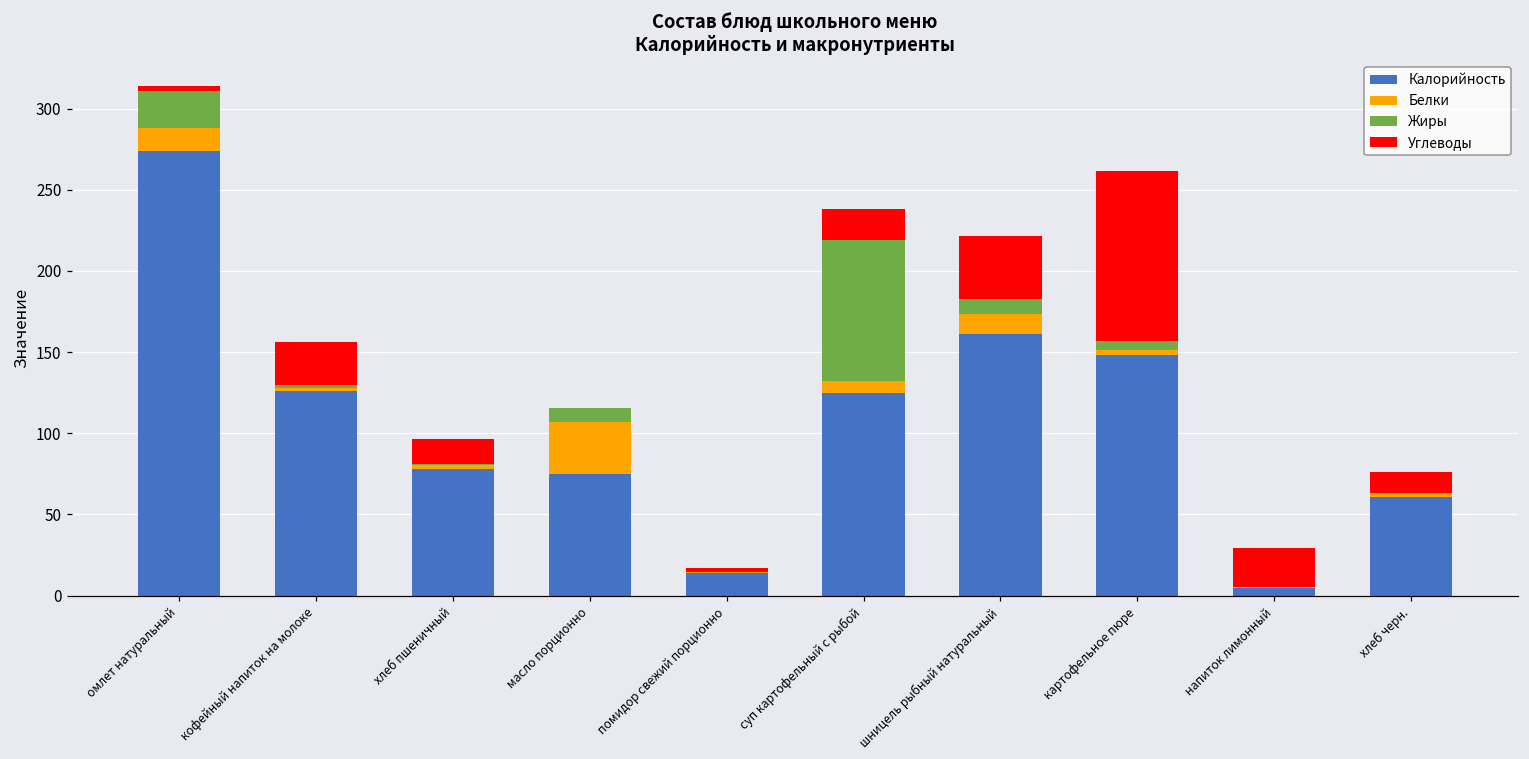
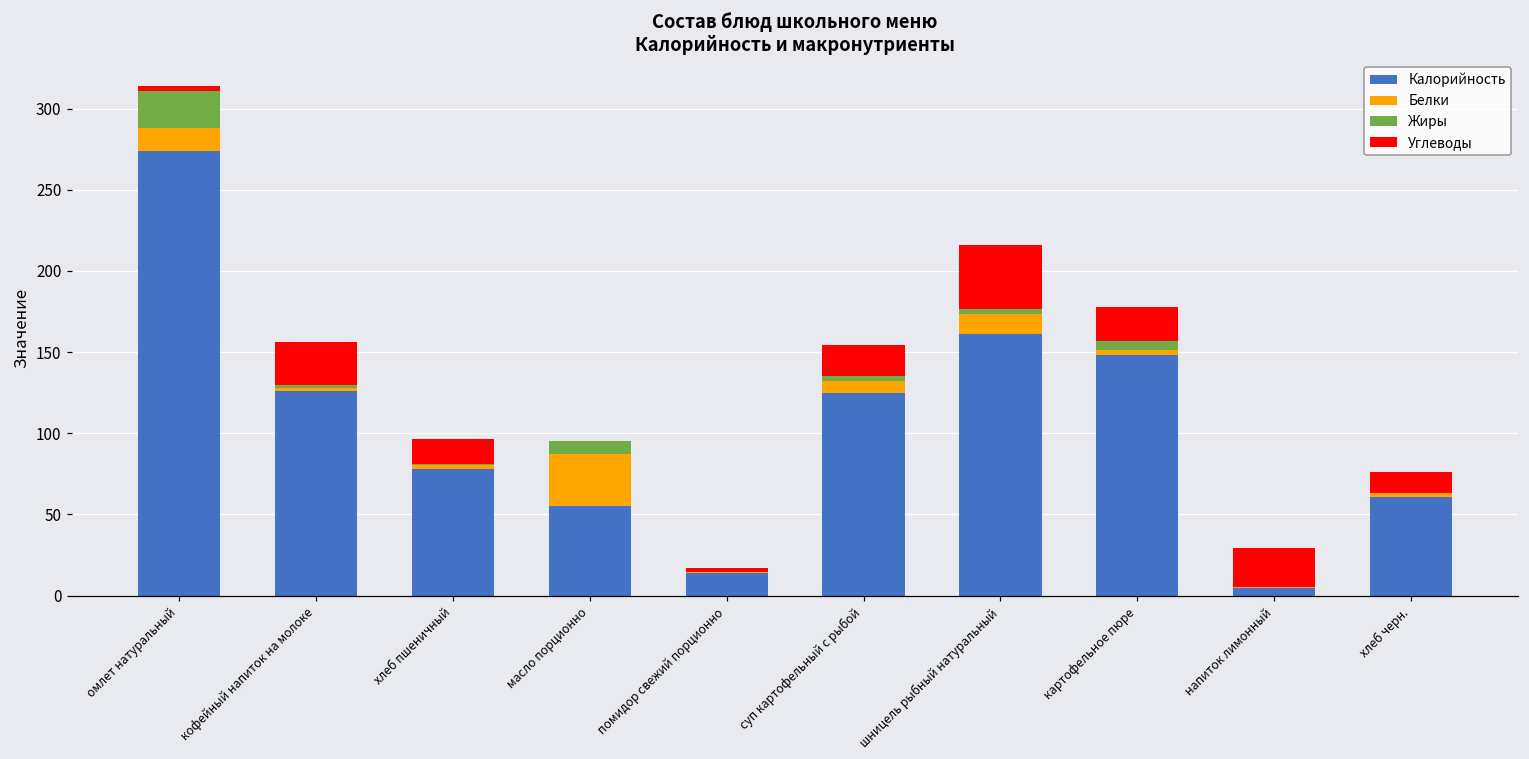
  {
    "Калорийность": {
      "омлет натуральный": 274,
      "кофейный напиток на молоке": 126,
      "хлеб пшеничный": 78,
-     "масло порционно": 75,
+     "масло порционно": 55,
      "помидор свежий порционно": 14,
      "суп картофельный с рыбой": 125,
      "шницель рыбный натуральный": 161,
      "картофельное пюре": 148,
      "напиток лимонный": 5,
      "хлеб черн.": 61
    },
    "Белки": {
      "омлет натуральный": 14,
      "кофейный напиток на молоке": 2,
      "хлеб пшеничный": 2,
      "масло порционно": 32,
      "суп картофельный с рыбой": 7,
      "шницель рыбный натуральный": 13,
      "картофельное пюре": 3,
      "хлеб черн.": 2
    },
    "Жиры": {
      "омлет натуральный": 23,
      "кофейный напиток на молоке": 2,
      "масло порционно": 8,
-     "суп картофельный с рыбой": 87,
-     "шницель рыбный натуральный": 9,
+     "суп картофельный с рыбой": 3,
+     "шницель рыбный натуральный": 3,
      "картофельное пюре": 6,
      "напиток лимонный": 0
    },
    "Углеводы": {
      "омлет натуральный": 3,
      "кофейный напиток на молоке": 26,
      "хлеб пшеничный": 15,
      "помидор свежий порционно": 2,
      "суп картофельный с рыбой": 19,
      "шницель рыбный натуральный": 39,
-     "картофельное пюре": 105,
+     "картофельное пюре": 21,
      "напиток лимонный": 24,
      "хлеб черн.": 13
    }
  }
